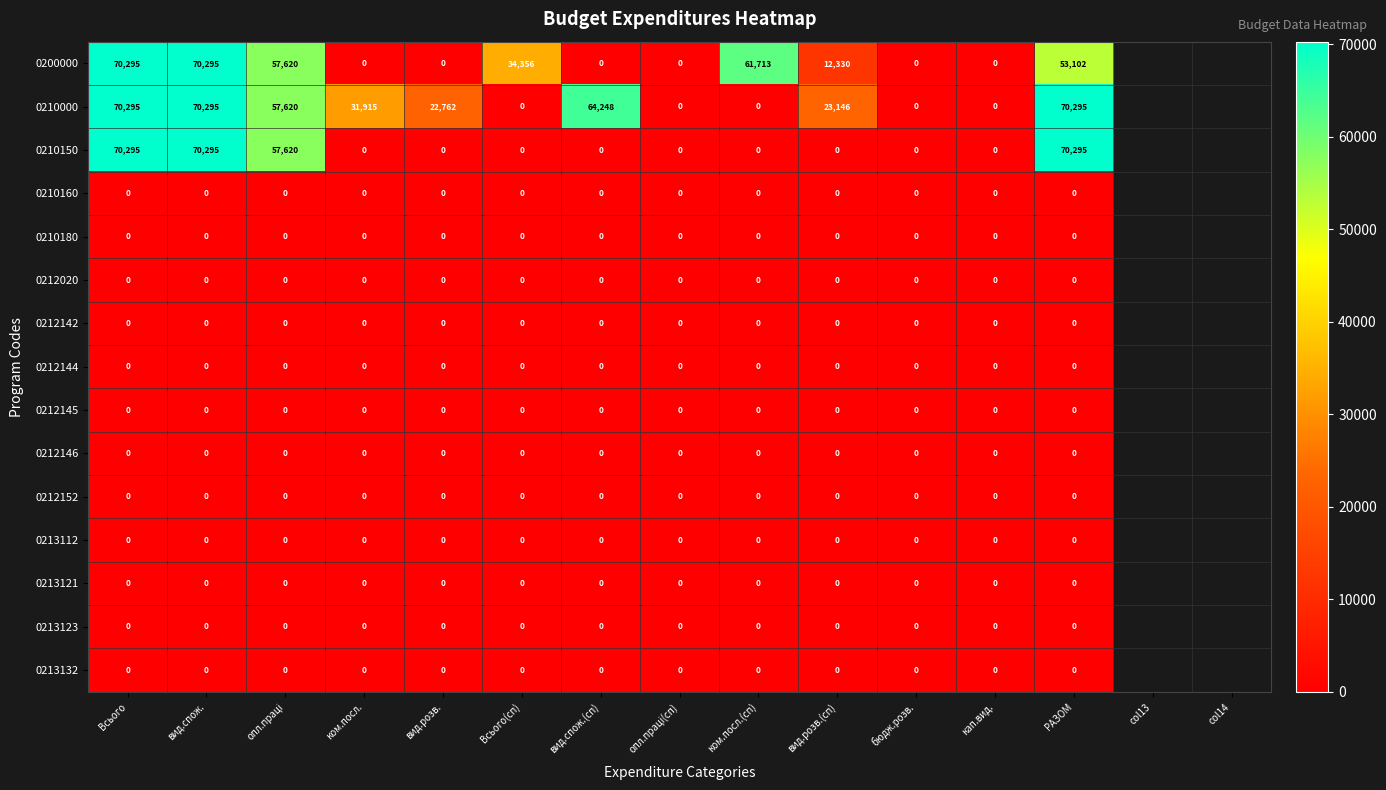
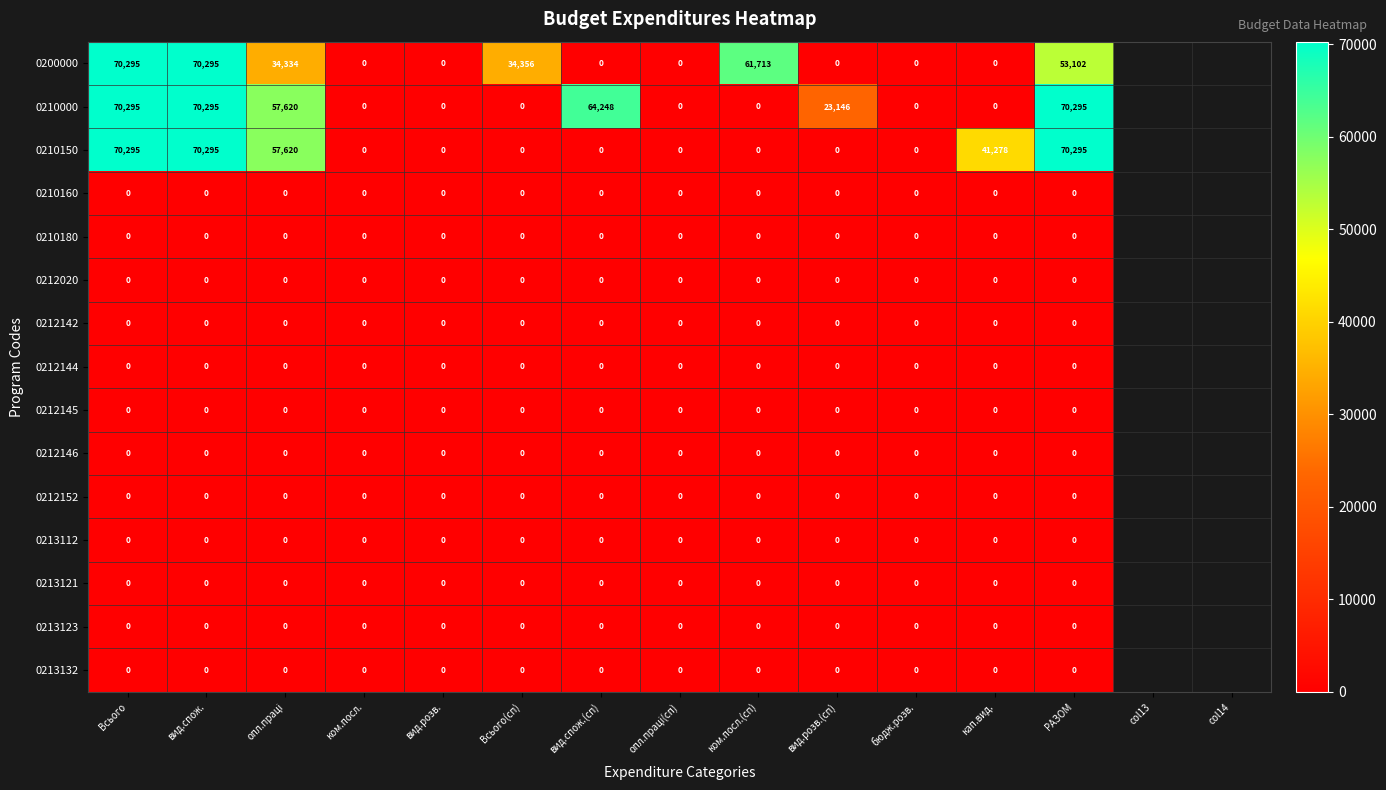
  {
    "0200000": {
      "Всього": "70,295",
      "вид.спож.": "70,295",
-     "опл.праці": "57,620",
+     "опл.праці": "34,334",
      "ком.посл.": "0",
      "вид.розв.": "0",
      "Всього(сп)": "34,356",
      "вид.спож.(сп)": "0",
      "опл.праці(сп)": "0",
      "ком.посл.(сп)": "61,713",
-     "вид.розв.(сп)": "12,330",
+     "вид.розв.(сп)": "0",
      "бюдж.розв.": "0",
      "кап.вид.": "0",
      "РАЗОМ": "53,102"
    },
    "0210000": {
      "Всього": "70,295",
      "вид.спож.": "70,295",
      "опл.праці": "57,620",
-     "ком.посл.": "31,915",
-     "вид.розв.": "22,762",
+     "ком.посл.": "0",
+     "вид.розв.": "0",
      "Всього(сп)": "0",
      "вид.спож.(сп)": "64,248",
      "опл.праці(сп)": "0",
      "ком.посл.(сп)": "0",
      "вид.розв.(сп)": "23,146",
      "бюдж.розв.": "0",
      "кап.вид.": "0",
      "РАЗОМ": "70,295"
    },
    "0210150": {
      "Всього": "70,295",
      "вид.спож.": "70,295",
      "опл.праці": "57,620",
      "ком.посл.": "0",
      "вид.розв.": "0",
      "Всього(сп)": "0",
      "вид.спож.(сп)": "0",
      "опл.праці(сп)": "0",
      "ком.посл.(сп)": "0",
      "вид.розв.(сп)": "0",
      "бюдж.розв.": "0",
-     "кап.вид.": "0",
+     "кап.вид.": "41,278",
      "РАЗОМ": "70,295"
    },
    "0210160": {
      "Всього": "0",
      "вид.спож.": "0",
      "опл.праці": "0",
      "ком.посл.": "0",
      "вид.розв.": "0",
      "Всього(сп)": "0",
      "вид.спож.(сп)": "0",
      "опл.праці(сп)": "0",
      "ком.посл.(сп)": "0",
      "вид.розв.(сп)": "0",
      "бюдж.розв.": "0",
      "кап.вид.": "0",
      "РАЗОМ": "0"
    },
    "0210180": {
      "Всього": "0",
      "вид.спож.": "0",
      "опл.праці": "0",
      "ком.посл.": "0",
      "вид.розв.": "0",
      "Всього(сп)": "0",
      "вид.спож.(сп)": "0",
      "опл.праці(сп)": "0",
      "ком.посл.(сп)": "0",
      "вид.розв.(сп)": "0",
      "бюдж.розв.": "0",
      "кап.вид.": "0",
      "РАЗОМ": "0"
    },
    "0212020": {
      "Всього": "0",
      "вид.спож.": "0",
      "опл.праці": "0",
      "ком.посл.": "0",
      "вид.розв.": "0",
      "Всього(сп)": "0",
      "вид.спож.(сп)": "0",
      "опл.праці(сп)": "0",
      "ком.посл.(сп)": "0",
      "вид.розв.(сп)": "0",
      "бюдж.розв.": "0",
      "кап.вид.": "0",
      "РАЗОМ": "0"
    },
    "0212142": {
      "Всього": "0",
      "вид.спож.": "0",
      "опл.праці": "0",
      "ком.посл.": "0",
      "вид.розв.": "0",
      "Всього(сп)": "0",
      "вид.спож.(сп)": "0",
      "опл.праці(сп)": "0",
      "ком.посл.(сп)": "0",
      "вид.розв.(сп)": "0",
      "бюдж.розв.": "0",
      "кап.вид.": "0",
      "РАЗОМ": "0"
    },
    "0212144": {
      "Всього": "0",
      "вид.спож.": "0",
      "опл.праці": "0",
      "ком.посл.": "0",
      "вид.розв.": "0",
      "Всього(сп)": "0",
      "вид.спож.(сп)": "0",
      "опл.праці(сп)": "0",
      "ком.посл.(сп)": "0",
      "вид.розв.(сп)": "0",
      "бюдж.розв.": "0",
      "кап.вид.": "0",
      "РАЗОМ": "0"
    },
    "0212145": {
      "Всього": "0",
      "вид.спож.": "0",
      "опл.праці": "0",
      "ком.посл.": "0",
      "вид.розв.": "0",
      "Всього(сп)": "0",
      "вид.спож.(сп)": "0",
      "опл.праці(сп)": "0",
      "ком.посл.(сп)": "0",
      "вид.розв.(сп)": "0",
      "бюдж.розв.": "0",
      "кап.вид.": "0",
      "РАЗОМ": "0"
    },
    "0212146": {
      "Всього": "0",
      "вид.спож.": "0",
      "опл.праці": "0",
      "ком.посл.": "0",
      "вид.розв.": "0",
      "Всього(сп)": "0",
      "вид.спож.(сп)": "0",
      "опл.праці(сп)": "0",
      "ком.посл.(сп)": "0",
      "вид.розв.(сп)": "0",
      "бюдж.розв.": "0",
      "кап.вид.": "0",
      "РАЗОМ": "0"
    },
    "0212152": {
      "Всього": "0",
      "вид.спож.": "0",
      "опл.праці": "0",
      "ком.посл.": "0",
      "вид.розв.": "0",
      "Всього(сп)": "0",
      "вид.спож.(сп)": "0",
      "опл.праці(сп)": "0",
      "ком.посл.(сп)": "0",
      "вид.розв.(сп)": "0",
      "бюдж.розв.": "0",
      "кап.вид.": "0",
      "РАЗОМ": "0"
    },
    "0213112": {
      "Всього": "0",
      "вид.спож.": "0",
      "опл.праці": "0",
      "ком.посл.": "0",
      "вид.розв.": "0",
      "Всього(сп)": "0",
      "вид.спож.(сп)": "0",
      "опл.праці(сп)": "0",
      "ком.посл.(сп)": "0",
      "вид.розв.(сп)": "0",
      "бюдж.розв.": "0",
      "кап.вид.": "0",
      "РАЗОМ": "0"
    },
    "0213121": {
      "Всього": "0",
      "вид.спож.": "0",
      "опл.праці": "0",
      "ком.посл.": "0",
      "вид.розв.": "0",
      "Всього(сп)": "0",
      "вид.спож.(сп)": "0",
      "опл.праці(сп)": "0",
      "ком.посл.(сп)": "0",
      "вид.розв.(сп)": "0",
      "бюдж.розв.": "0",
      "кап.вид.": "0",
      "РАЗОМ": "0"
    },
    "0213123": {
      "Всього": "0",
      "вид.спож.": "0",
      "опл.праці": "0",
      "ком.посл.": "0",
      "вид.розв.": "0",
      "Всього(сп)": "0",
      "вид.спож.(сп)": "0",
      "опл.праці(сп)": "0",
      "ком.посл.(сп)": "0",
      "вид.розв.(сп)": "0",
      "бюдж.розв.": "0",
      "кап.вид.": "0",
      "РАЗОМ": "0"
    },
    "0213132": {
      "Всього": "0",
      "вид.спож.": "0",
      "опл.праці": "0",
      "ком.посл.": "0",
      "вид.розв.": "0",
      "Всього(сп)": "0",
      "вид.спож.(сп)": "0",
      "опл.праці(сп)": "0",
      "ком.посл.(сп)": "0",
      "вид.розв.(сп)": "0",
      "бюдж.розв.": "0",
      "кап.вид.": "0",
      "РАЗОМ": "0"
    }
  }
